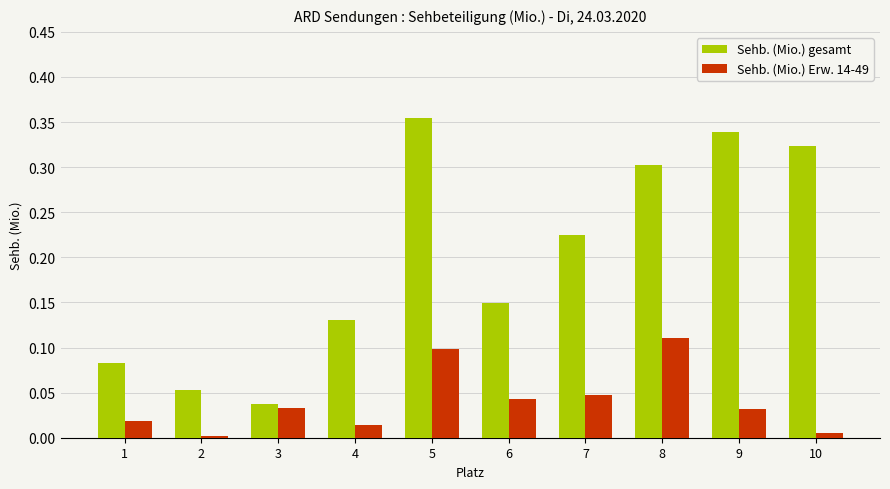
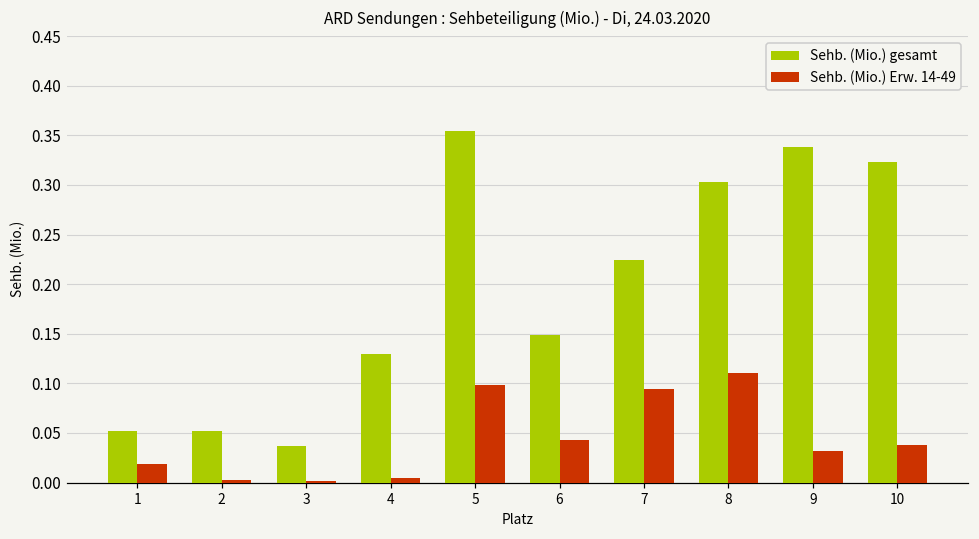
  {
    "Sehb. (Mio.) gesamt": {
-     "1": 0.08,
+     "1": 0.05,
      "2": 0.05,
      "3": 0.04,
      "4": 0.13,
      "5": 0.35,
      "6": 0.15,
      "7": 0.22,
      "8": 0.30,
      "9": 0.34,
      "10": 0.32
    },
    "Sehb. (Mio.) Erw. 14-49": {
      "1": 0.02,
-     "3": 0.03,
-     "4": 0.01,
+     "3": 0.00,
+     "4": 0.00,
      "5": 0.10,
      "6": 0.04,
-     "7": 0.05,
+     "7": 0.09,
      "8": 0.11,
      "9": 0.03,
-     "10": 0.00
+     "10": 0.04
    }
  }
